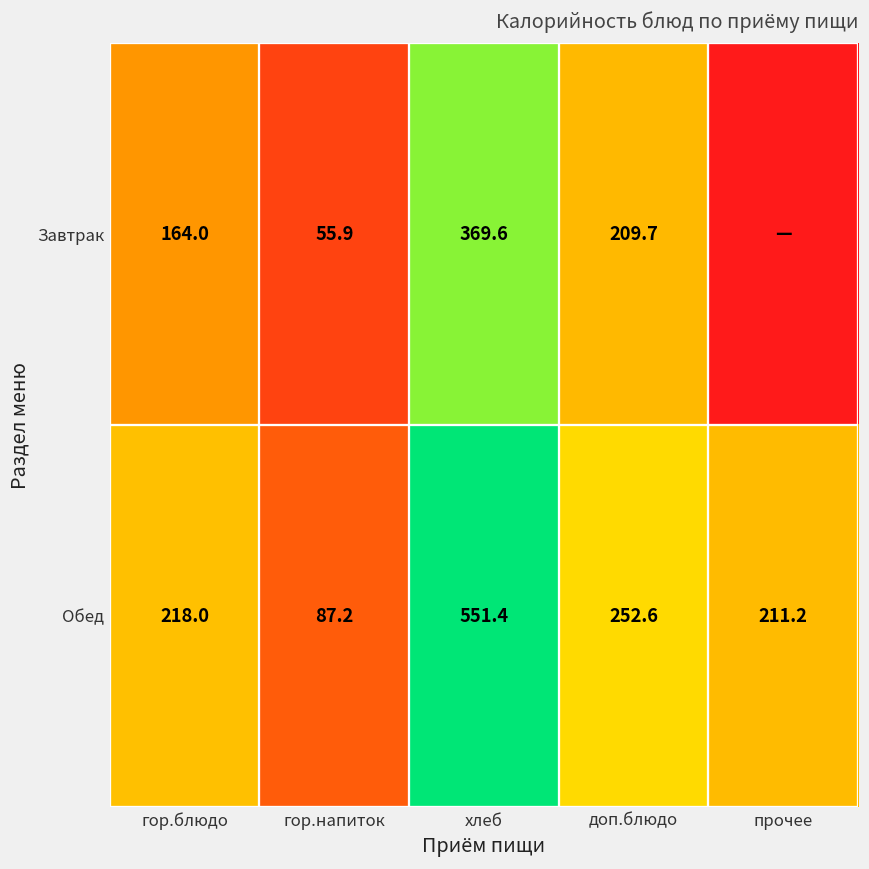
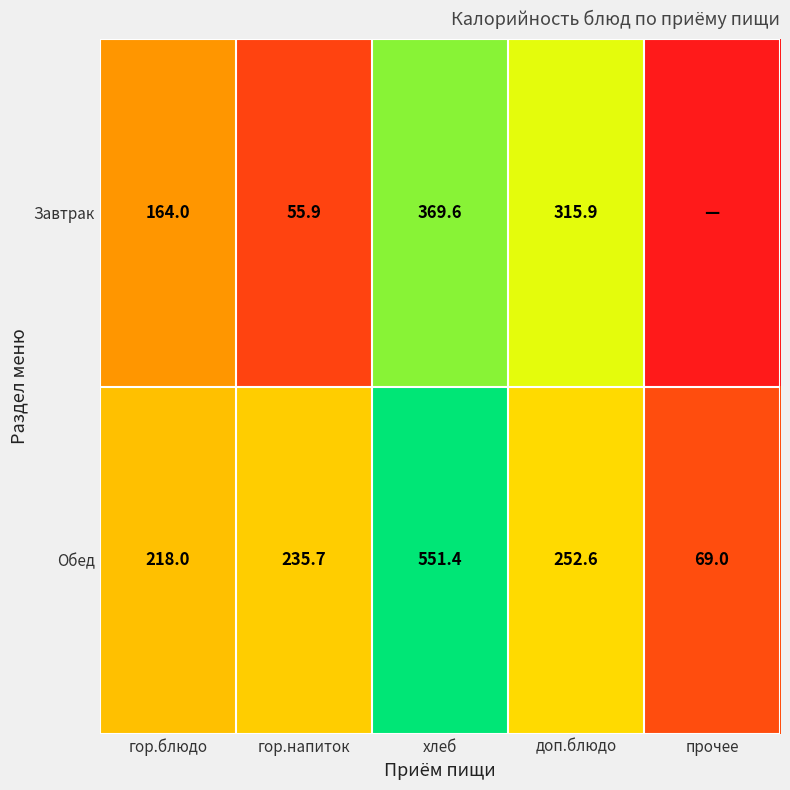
  {
    "Завтрак": {
      "гор.блюдо": 164.0,
      "гор.напиток": 55.9,
      "хлеб": 369.6,
-     "доп.блюдо": 209.7
+     "доп.блюдо": 315.9
    },
    "Обед": {
      "гор.блюдо": 218.0,
-     "гор.напиток": 87.2,
+     "гор.напиток": 235.7,
      "хлеб": 551.4,
      "доп.блюдо": 252.6,
-     "прочее": 211.2
+     "прочее": 69.0
    }
  }
